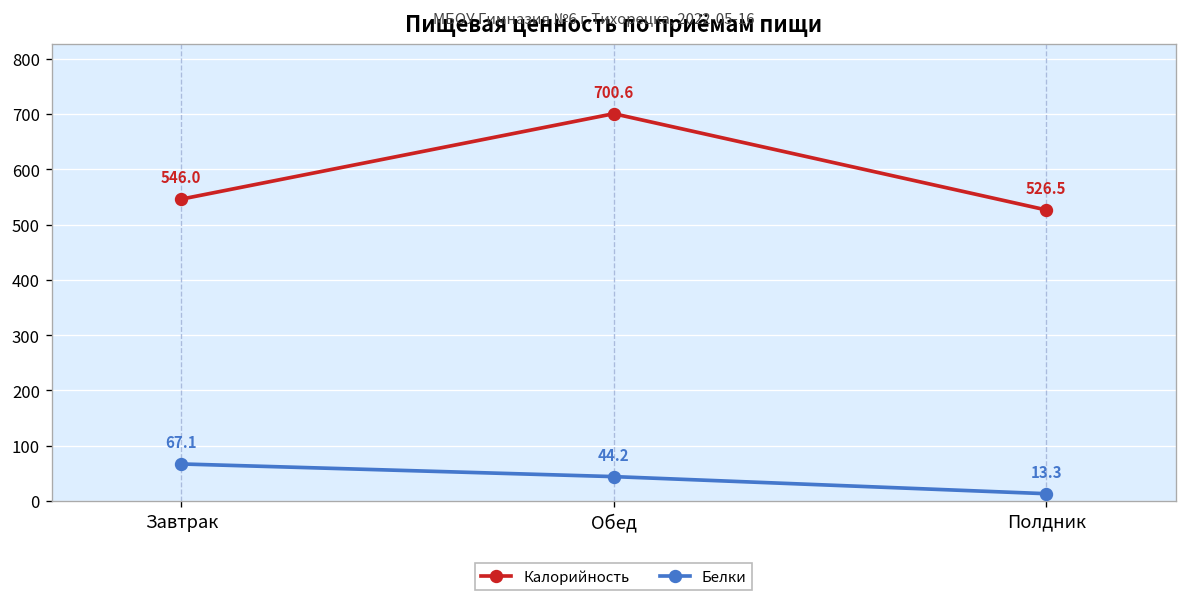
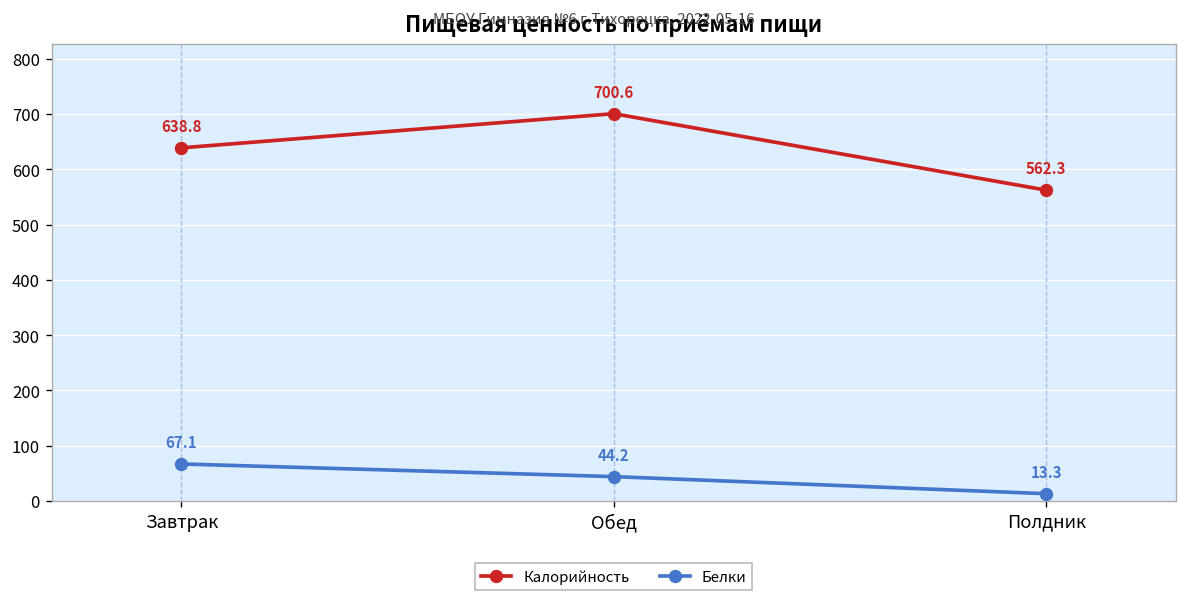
  {
    "Калорийность": {
-     "Завтрак": 546.0,
+     "Завтрак": 638.8,
      "Обед": 700.6,
-     "Полдник": 526.5
+     "Полдник": 562.3
    },
    "Белки": {
      "Завтрак": 67.1,
      "Обед": 44.2,
      "Полдник": 13.3
    }
  }
